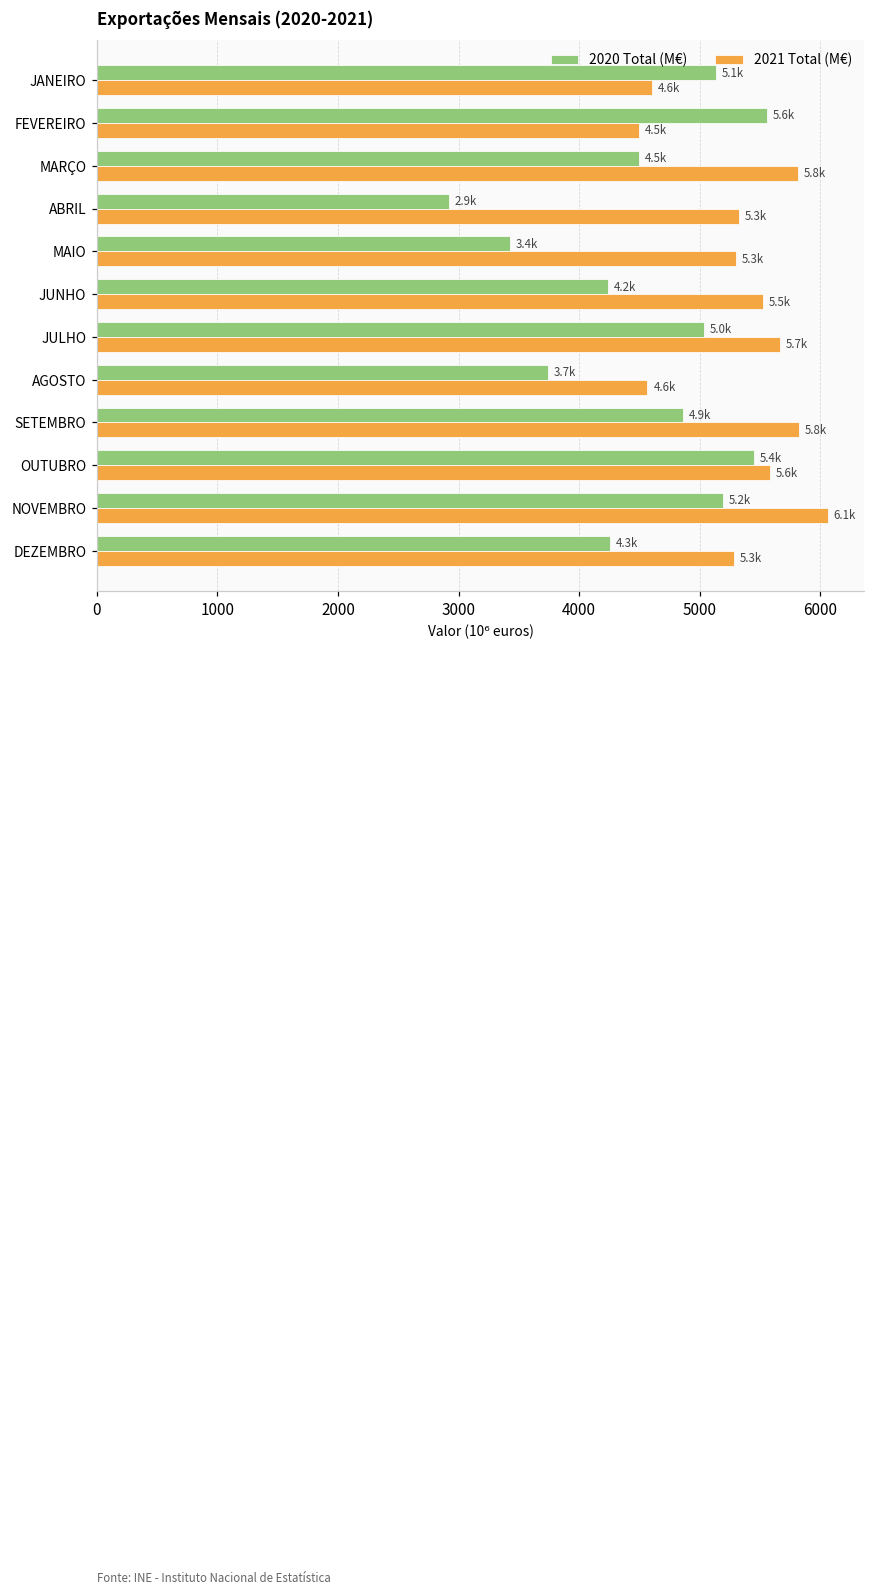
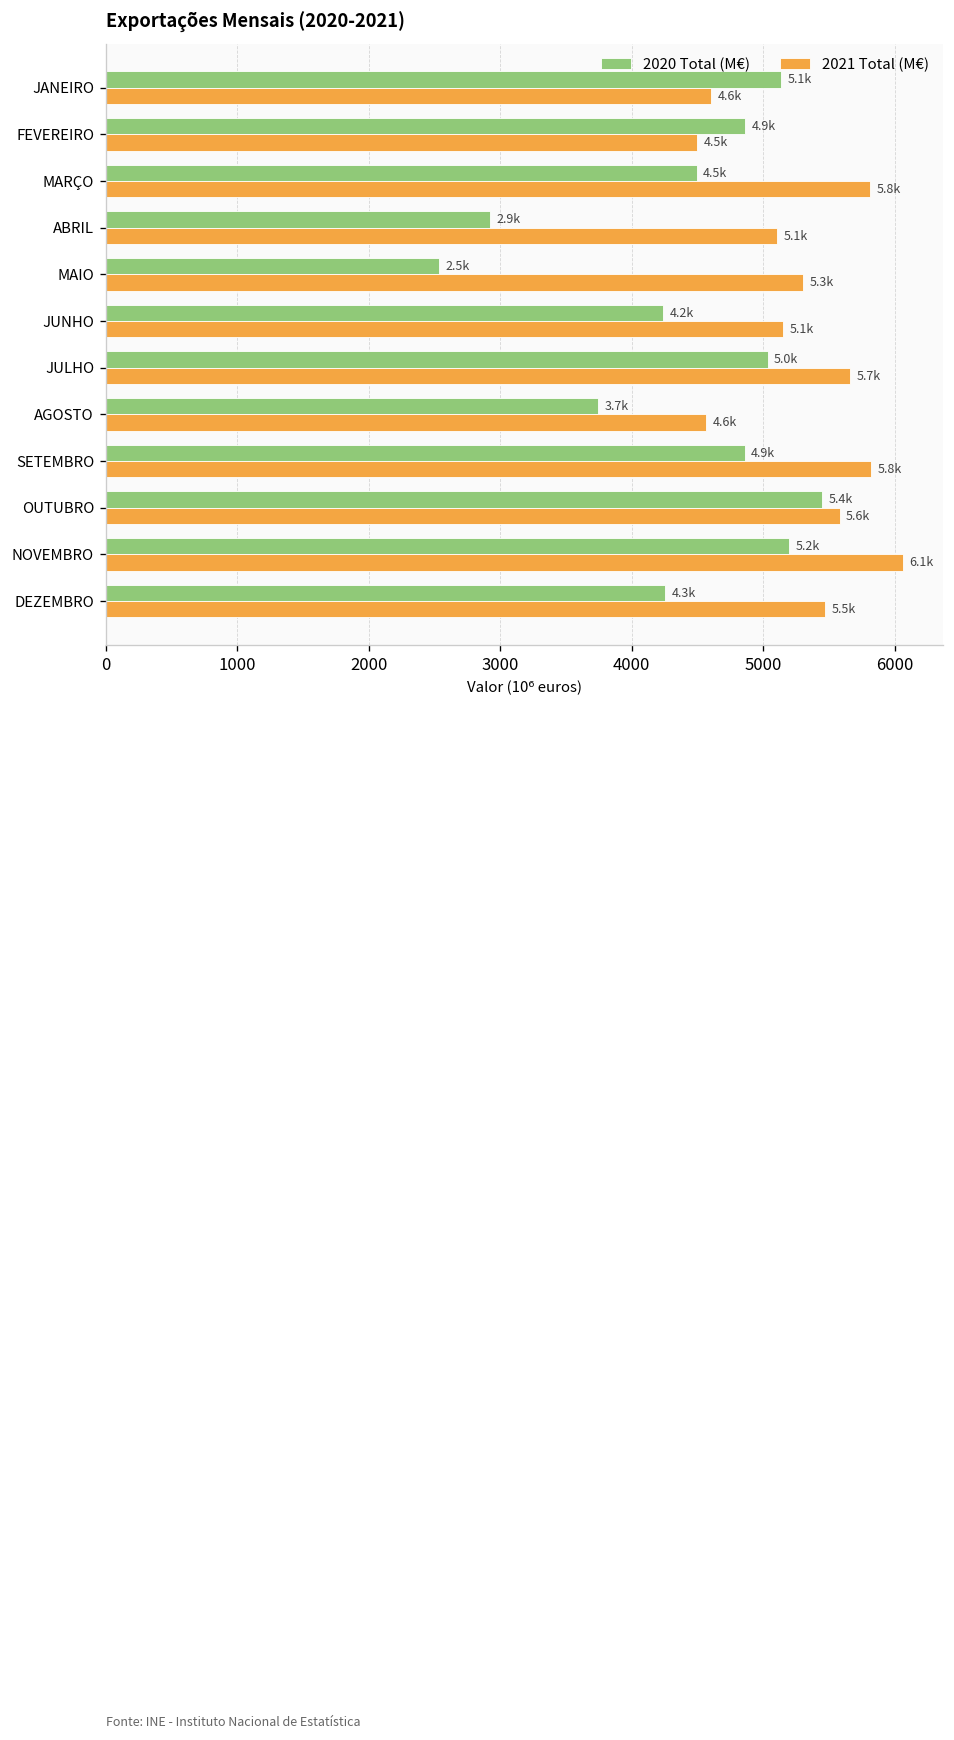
  {
    "2020 Total (M€)": {
      "JANEIRO": "5.1k",
-     "FEVEREIRO": "5.6k",
+     "FEVEREIRO": "4.9k",
      "MARÇO": "4.5k",
      "ABRIL": "2.9k",
-     "MAIO": "3.4k",
+     "MAIO": "2.5k",
      "JUNHO": "4.2k",
      "JULHO": "5.0k",
      "AGOSTO": "3.7k",
      "SETEMBRO": "4.9k",
      "OUTUBRO": "5.4k",
      "NOVEMBRO": "5.2k",
      "DEZEMBRO": "4.3k"
    },
    "2021 Total (M€)": {
      "JANEIRO": "4.6k",
      "FEVEREIRO": "4.5k",
      "MARÇO": "5.8k",
-     "ABRIL": "5.3k",
+     "ABRIL": "5.1k",
      "MAIO": "5.3k",
-     "JUNHO": "5.5k",
+     "JUNHO": "5.1k",
      "JULHO": "5.7k",
      "AGOSTO": "4.6k",
      "SETEMBRO": "5.8k",
      "OUTUBRO": "5.6k",
      "NOVEMBRO": "6.1k",
-     "DEZEMBRO": "5.3k"
+     "DEZEMBRO": "5.5k"
    }
  }
